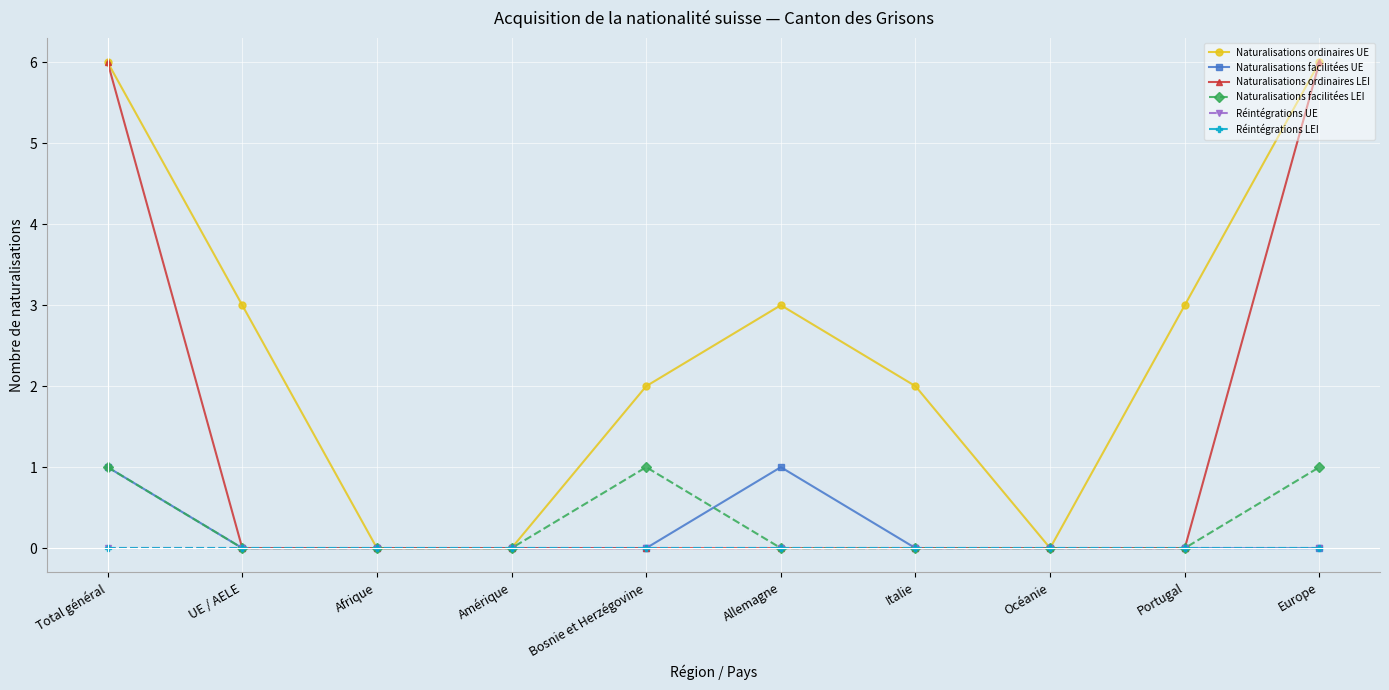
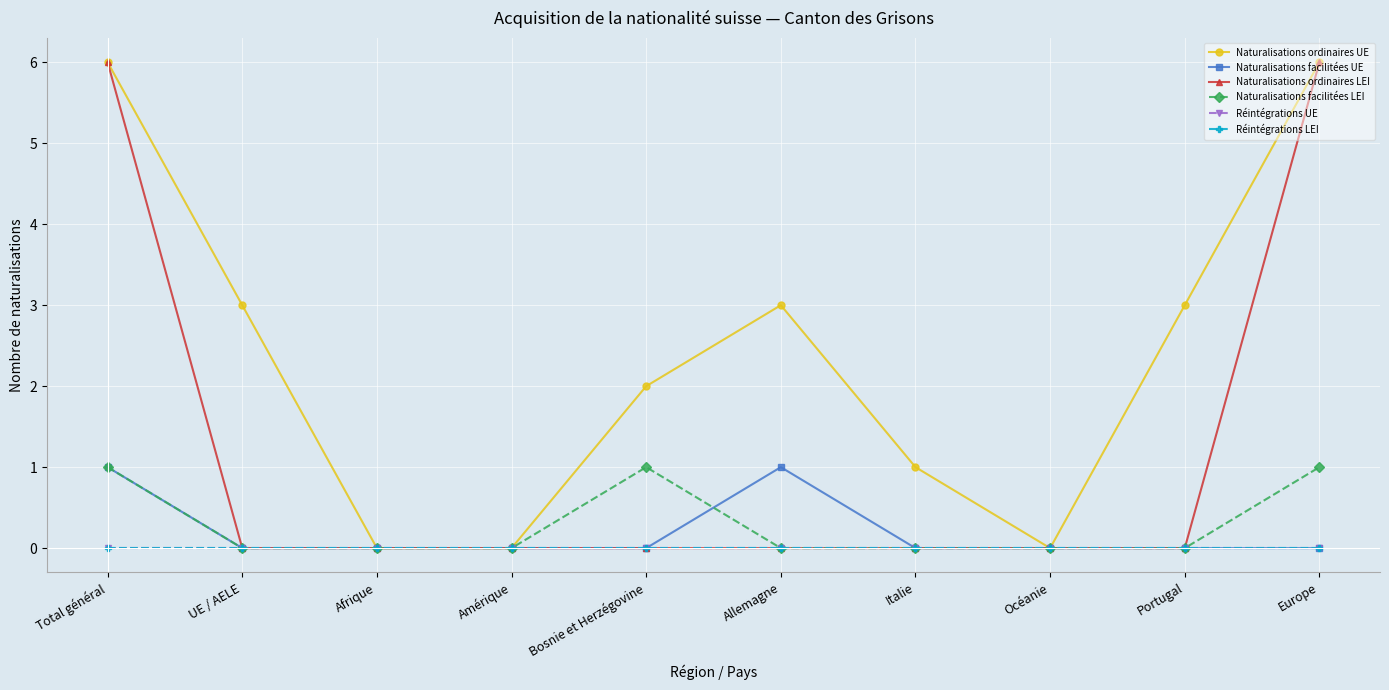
  {
    "Naturalisations ordinaires UE": {
      "UE / AELE": 3,
      "Bosnie et Herzégovine": 2,
      "Allemagne": 3,
-     "Italie": 2,
+     "Italie": 1,
      "Portugal": 3
    },
    "Naturalisations facilitées UE": {
      "Allemagne": 1
    },
    "Naturalisations facilitées LEI": {
      "Bosnie et Herzégovine": 1,
      "Europe": 1
    },
    "Réintégrations LEI": {
      "Total général": 0
    }
  }
